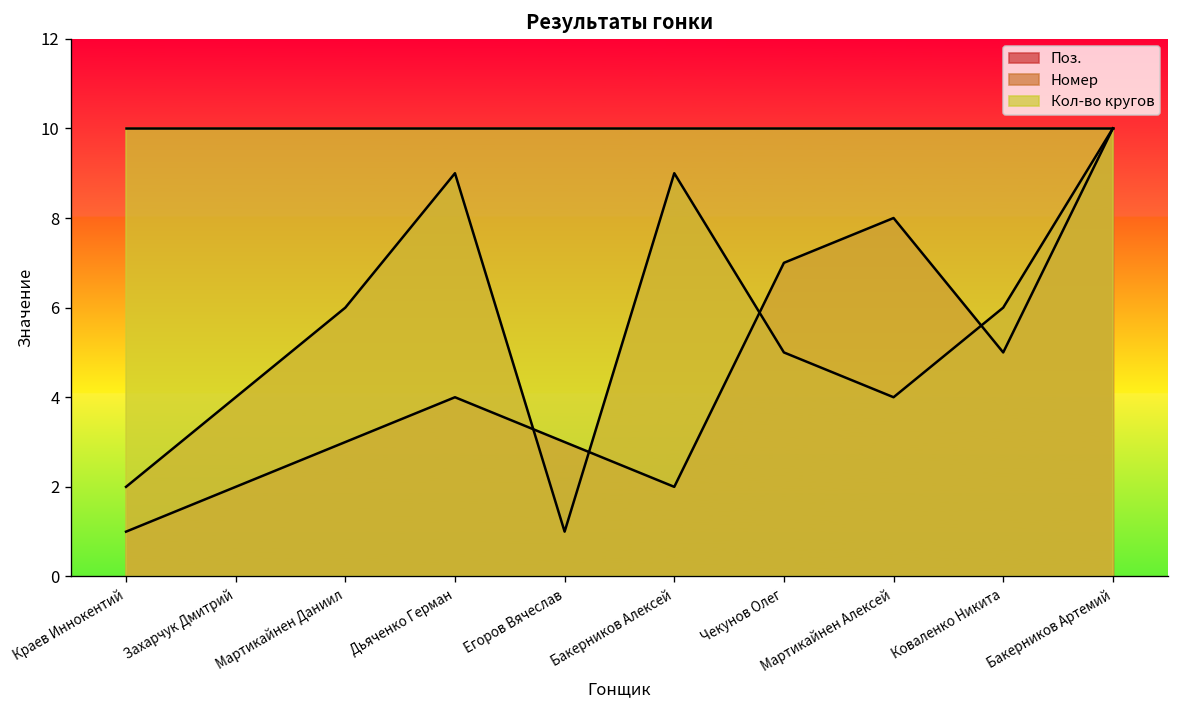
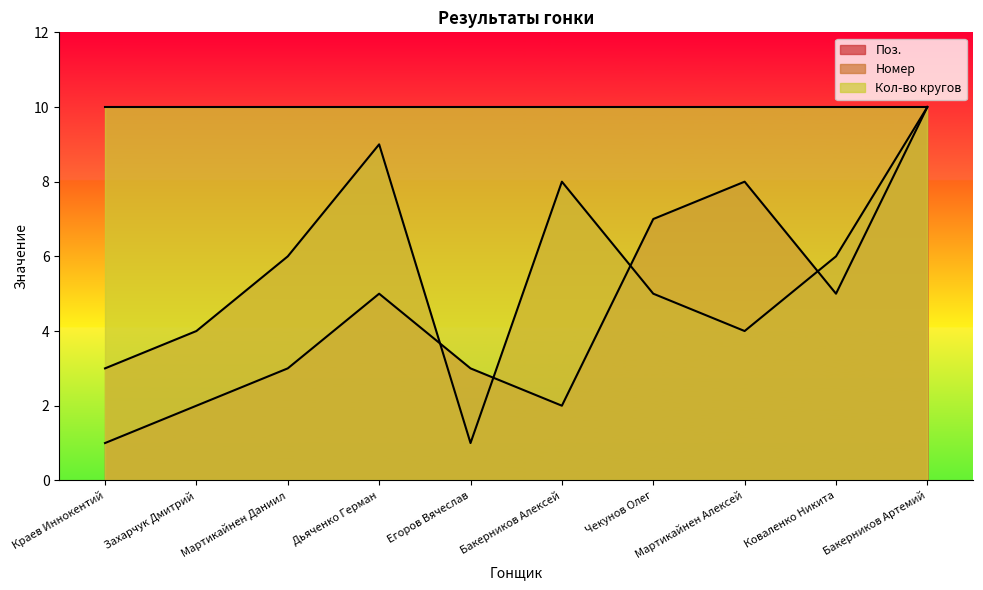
  {
    "Поз.": {
      "Краев Иннокентий": 1,
      "Захарчук Дмитрий": 2,
      "Мартикайнен Даниил": 3,
-     "Дьяченко Герман": 4,
+     "Дьяченко Герман": 5,
      "Егоров Вячеслав": 3,
      "Бакерников Алексей": 2,
      "Чекунов Олег": 7,
      "Мартикайнен Алексей": 8,
      "Коваленко Никита": 5
    },
    "Номер": {
-     "Краев Иннокентий": 2,
+     "Краев Иннокентий": 3,
      "Захарчук Дмитрий": 4,
      "Мартикайнен Даниил": 6,
      "Дьяченко Герман": 9,
      "Егоров Вячеслав": 1,
-     "Бакерников Алексей": 9,
+     "Бакерников Алексей": 8,
      "Чекунов Олег": 5,
      "Мартикайнен Алексей": 4,
      "Коваленко Никита": 6
    },
    "Кол-во кругов": {
      "Краев Иннокентий": 10,
      "Захарчук Дмитрий": 10,
      "Мартикайнен Даниил": 10,
      "Дьяченко Герман": 10,
      "Егоров Вячеслав": 10,
      "Бакерников Алексей": 10,
      "Чекунов Олег": 10,
      "Мартикайнен Алексей": 10,
      "Коваленко Никита": 10
    }
  }
